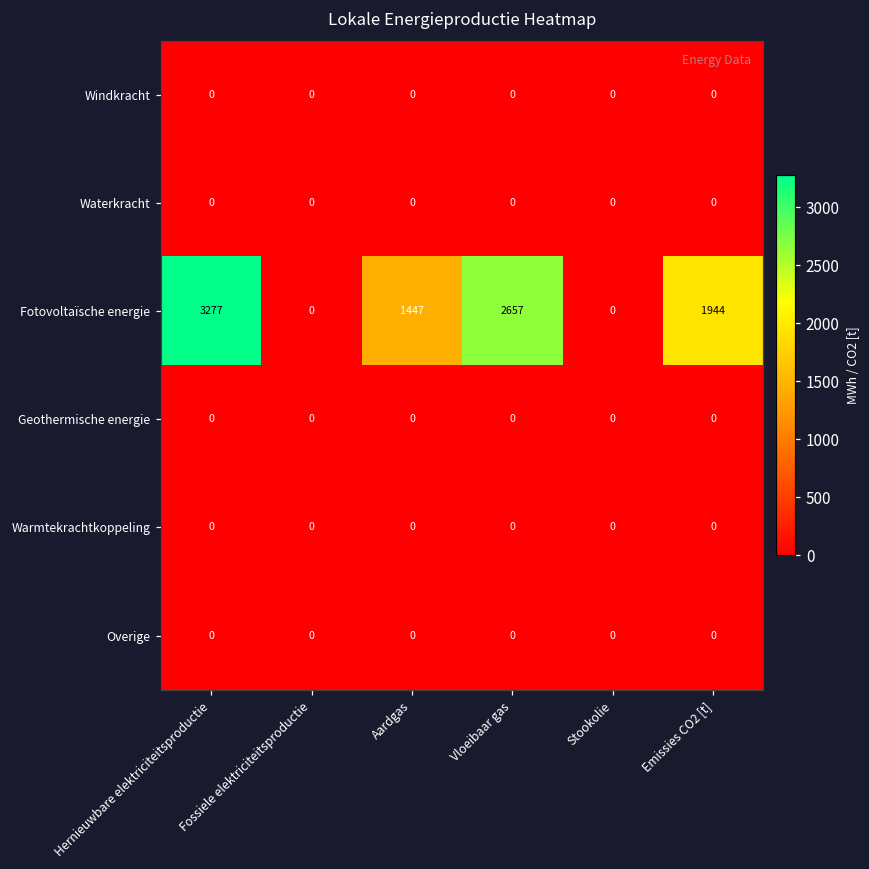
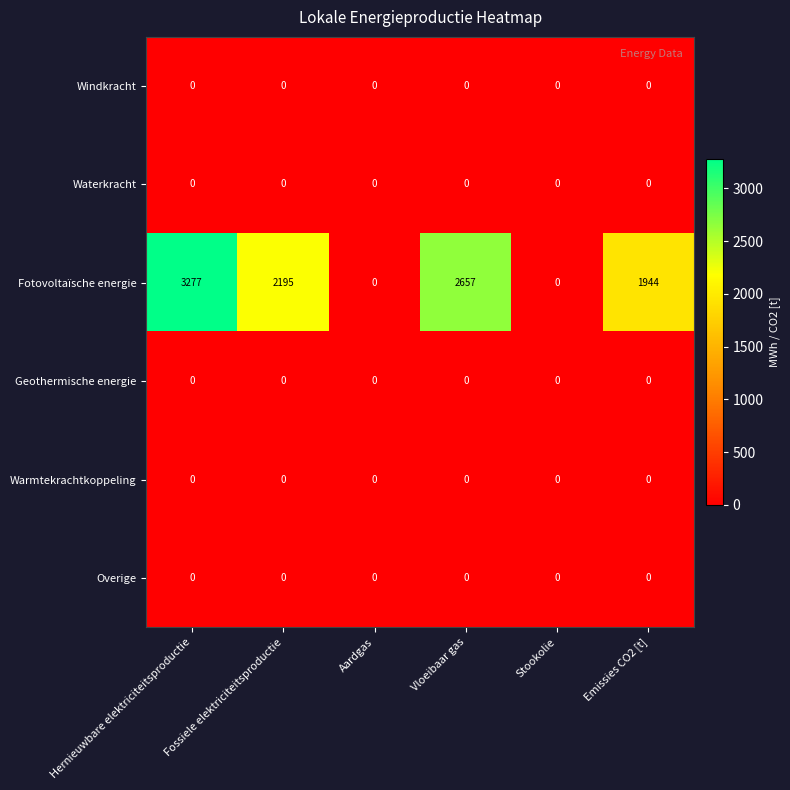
  {
    "Windkracht": {
      "Hernieuwbare elektriciteitsproductie": 0,
      "Fossiele elektriciteitsproductie": 0,
      "Aardgas": 0,
      "Vloeibaar gas": 0,
      "Stookolie": 0
    },
    "Waterkracht": {
      "Hernieuwbare elektriciteitsproductie": 0,
      "Fossiele elektriciteitsproductie": 0,
      "Aardgas": 0,
      "Vloeibaar gas": 0,
      "Stookolie": 0,
      "Emissies CO2 [t]": 0
    },
    "Fotovoltaïsche energie": {
      "Hernieuwbare elektriciteitsproductie": 3277,
-     "Fossiele elektriciteitsproductie": 0,
-     "Aardgas": 1447,
+     "Fossiele elektriciteitsproductie": 2195,
+     "Aardgas": 0,
      "Vloeibaar gas": 2657,
      "Stookolie": 0,
      "Emissies CO2 [t]": 1944
    },
    "Geothermische energie": {
      "Hernieuwbare elektriciteitsproductie": 0,
      "Fossiele elektriciteitsproductie": 0,
      "Aardgas": 0,
      "Vloeibaar gas": 0,
      "Stookolie": 0,
      "Emissies CO2 [t]": 0
    },
    "Warmtekrachtkoppeling": {
      "Hernieuwbare elektriciteitsproductie": 0,
      "Fossiele elektriciteitsproductie": 0,
      "Aardgas": 0,
      "Vloeibaar gas": 0,
      "Stookolie": 0,
      "Emissies CO2 [t]": 0
    },
    "Overige": {
      "Hernieuwbare elektriciteitsproductie": 0,
      "Fossiele elektriciteitsproductie": 0,
      "Aardgas": 0,
      "Vloeibaar gas": 0,
      "Stookolie": 0,
      "Emissies CO2 [t]": 0
    }
  }
